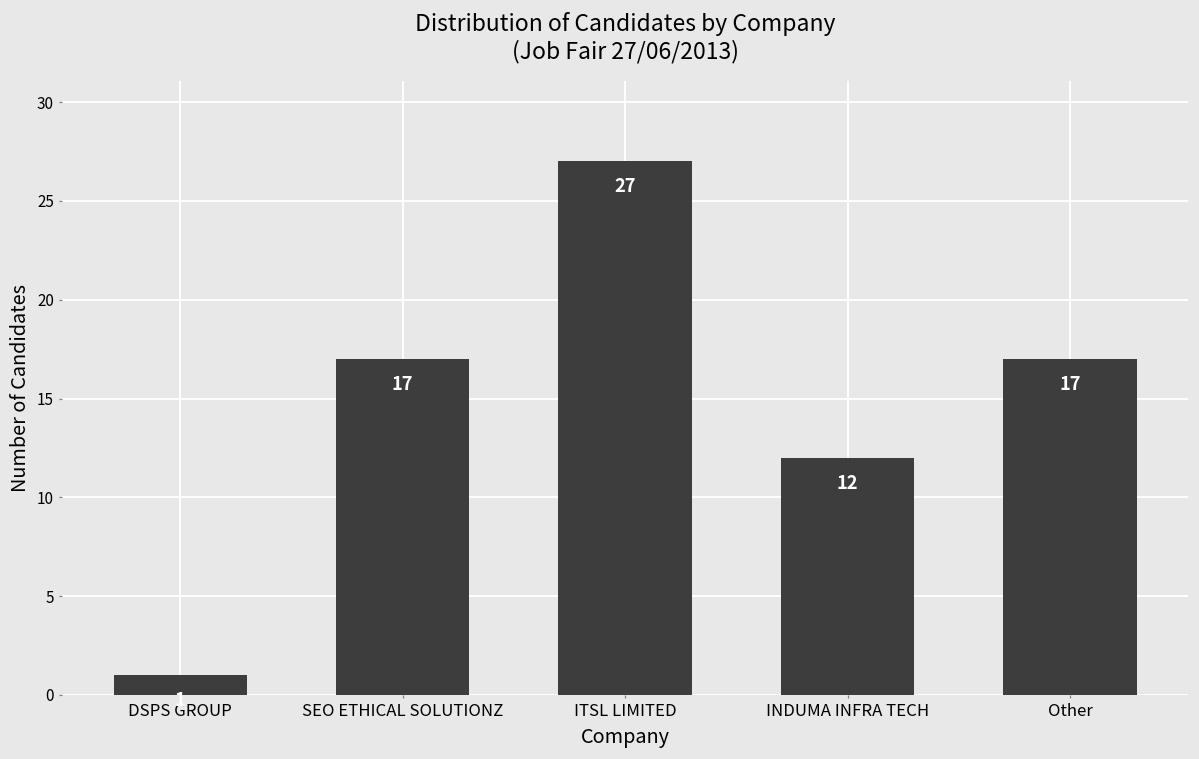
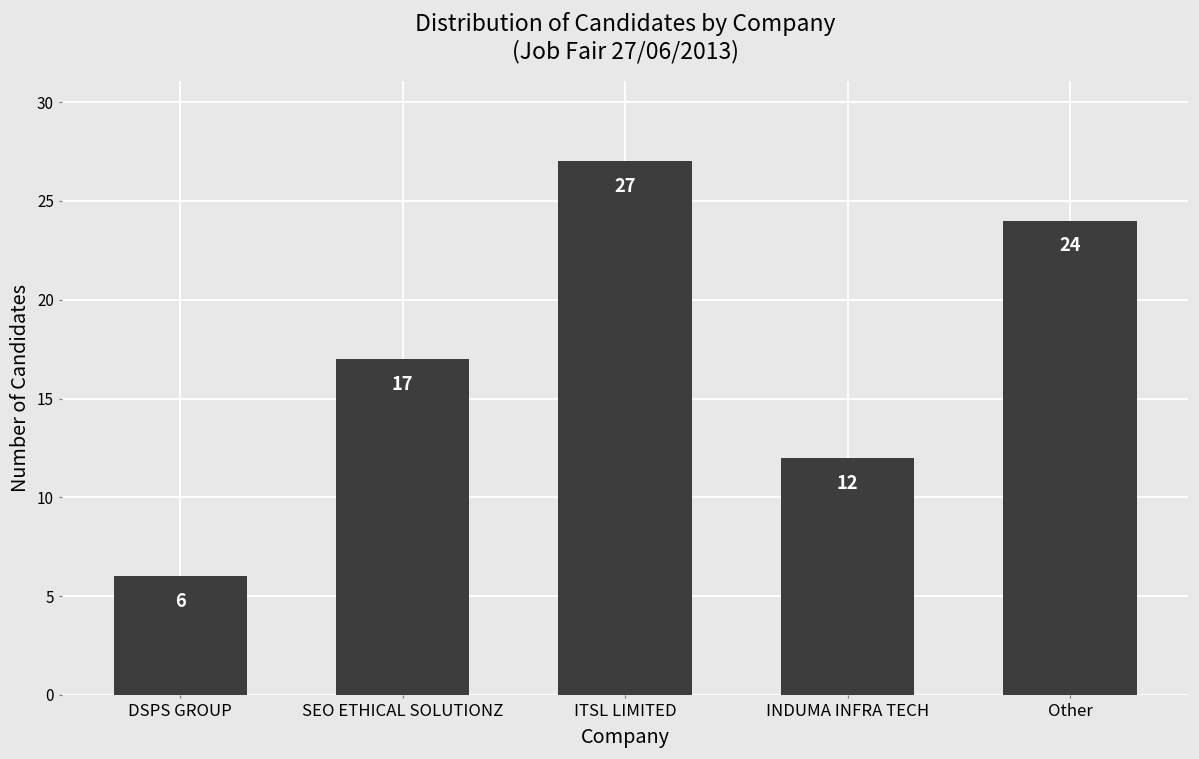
  {
-   "DSPS GROUP": 1,
+   "DSPS GROUP": 6,
    "SEO ETHICAL SOLUTIONZ": 17,
    "ITSL LIMITED": 27,
    "INDUMA INFRA TECH": 12,
-   "Other": 17
+   "Other": 24
  }
